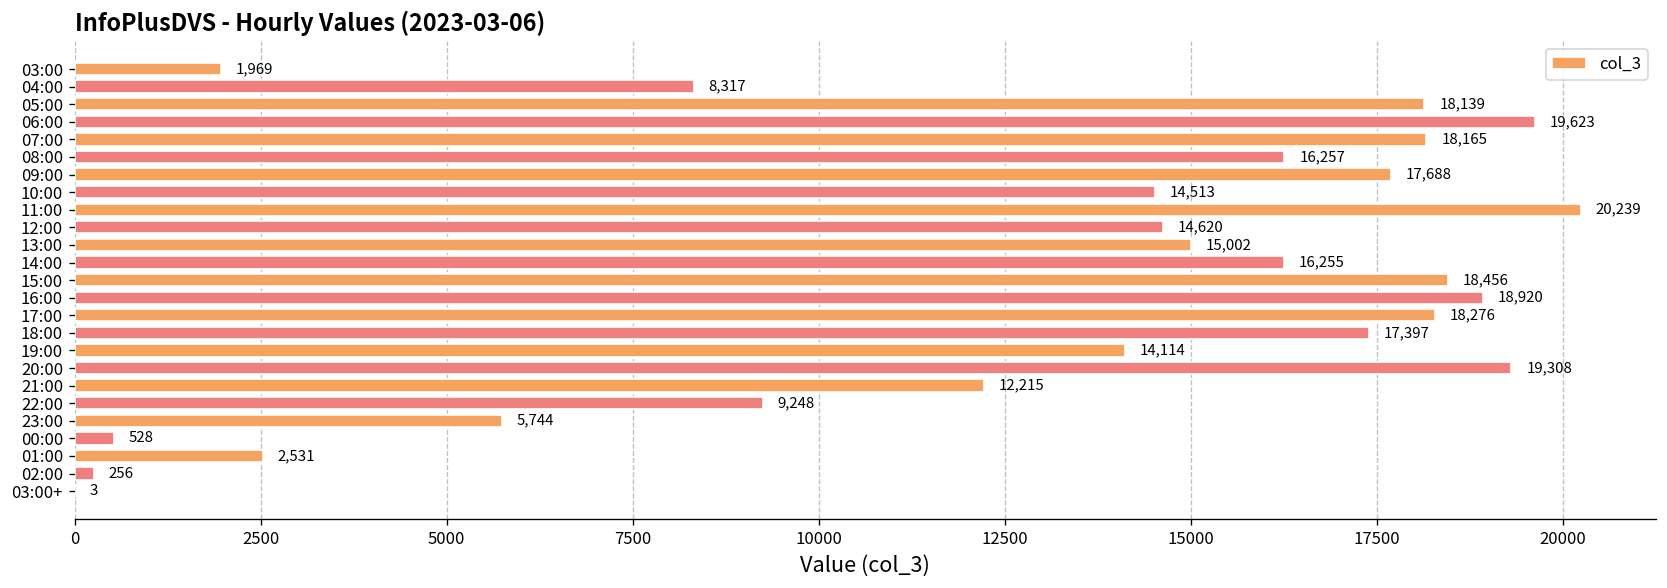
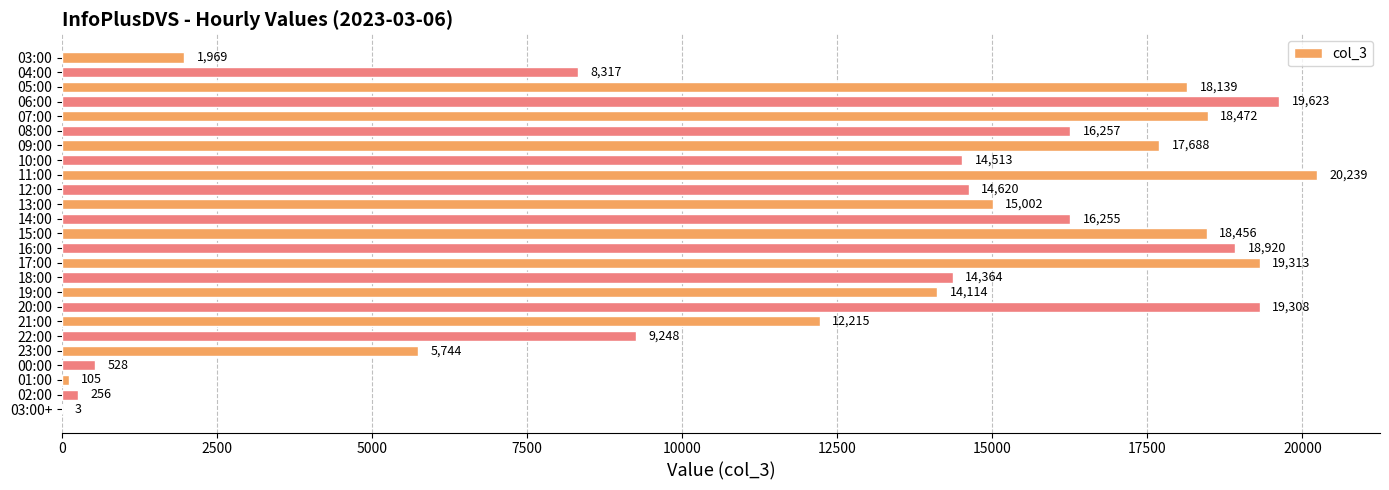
  {
    "03:00": "1,969",
    "04:00": "8,317",
    "05:00": "18,139",
    "06:00": "19,623",
-   "07:00": "18,165",
+   "07:00": "18,472",
    "08:00": "16,257",
    "09:00": "17,688",
    "10:00": "14,513",
    "11:00": "20,239",
    "12:00": "14,620",
    "13:00": "15,002",
    "14:00": "16,255",
    "15:00": "18,456",
    "16:00": "18,920",
-   "17:00": "18,276",
-   "18:00": "17,397",
+   "17:00": "19,313",
+   "18:00": "14,364",
    "19:00": "14,114",
    "20:00": "19,308",
    "21:00": "12,215",
    "22:00": "9,248",
    "23:00": "5,744",
    "00:00": "528",
-   "01:00": "2,531",
+   "01:00": "105",
    "02:00": "256",
    "03:00+": "3"
  }
